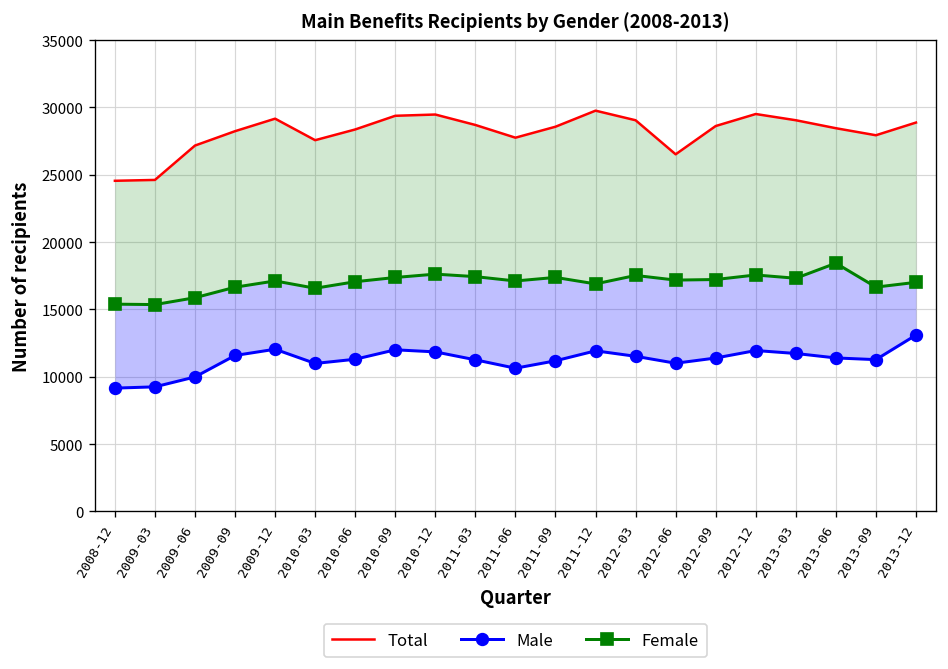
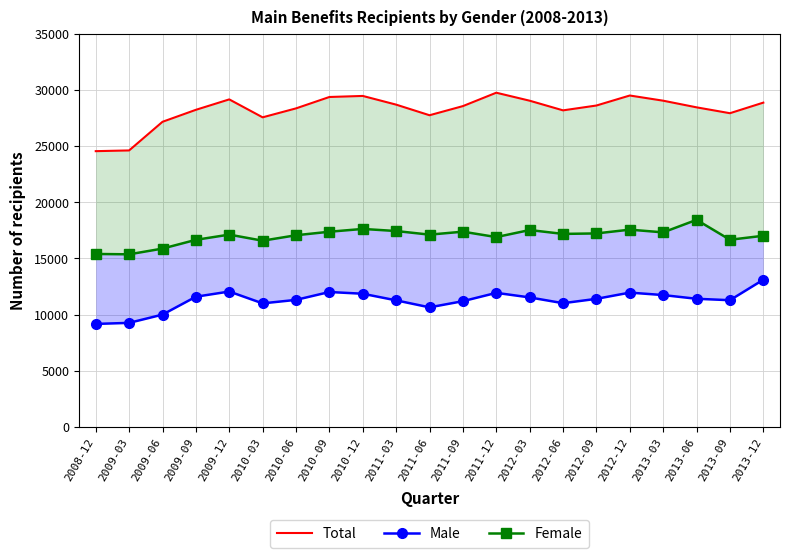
  {
    "Total": {
      "2008-12": 24600,
      "2009-03": 24600,
      "2009-06": 27200,
      "2009-09": 28200,
      "2009-12": 29200,
      "2010-03": 27600,
      "2010-06": 28400,
      "2010-09": 29400,
      "2010-12": 29500,
      "2011-03": 28700,
      "2011-06": 27800,
      "2011-09": 28600,
      "2011-12": 29800,
      "2012-03": 29000,
-     "2012-06": 26500,
+     "2012-06": 28200,
      "2012-09": 28600,
      "2012-12": 29500,
      "2013-03": 29100,
      "2013-06": 28500,
      "2013-09": 27900,
      "2013-12": 28900
    },
    "Male": {
      "2008-12": 9200,
      "2009-03": 9300,
      "2009-06": 10000,
      "2009-09": 11600,
      "2009-12": 12000,
      "2010-03": 11000,
      "2010-06": 11300,
      "2010-09": 12000,
      "2010-12": 11900,
      "2011-03": 11300,
      "2011-06": 10600,
      "2011-09": 11200,
      "2011-12": 11900,
      "2012-03": 11500,
      "2012-06": 11000,
      "2012-09": 11400,
      "2012-12": 12000,
      "2013-03": 11700,
      "2013-06": 11400,
      "2013-09": 11300,
      "2013-12": 13100
    },
    "Female": {
      "2008-12": 15400,
      "2009-03": 15400,
      "2009-06": 15900,
      "2009-09": 16700,
      "2009-12": 17100,
      "2010-03": 16600,
      "2010-06": 17100,
      "2010-09": 17400,
      "2010-12": 17600,
      "2011-03": 17400,
      "2011-06": 17100,
      "2011-09": 17400,
      "2011-12": 16900,
      "2012-03": 17500,
      "2012-06": 17200,
      "2012-09": 17200,
      "2012-12": 17600,
      "2013-03": 17300,
      "2013-06": 18400,
      "2013-09": 16700,
      "2013-12": 17000
    }
  }
